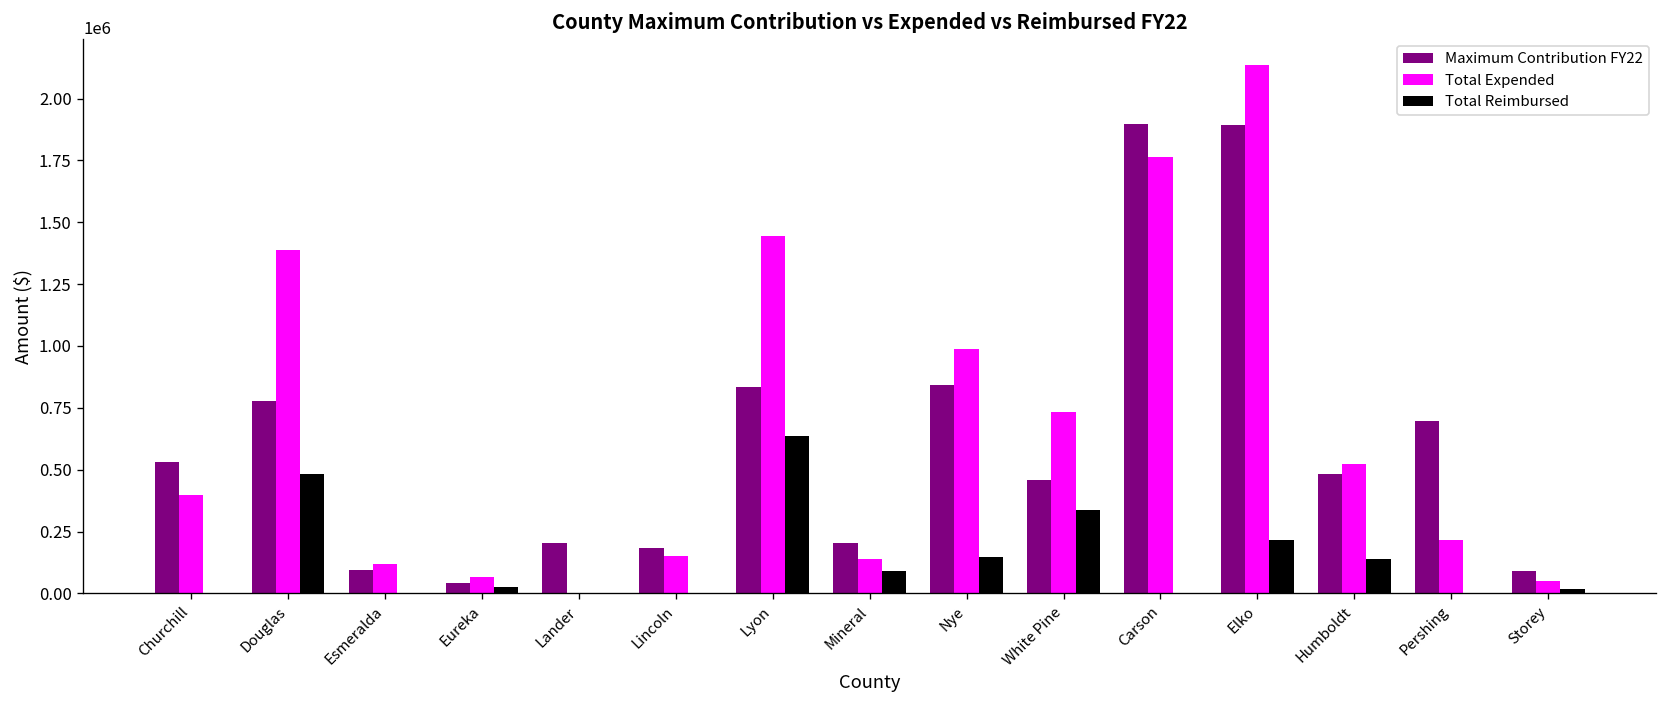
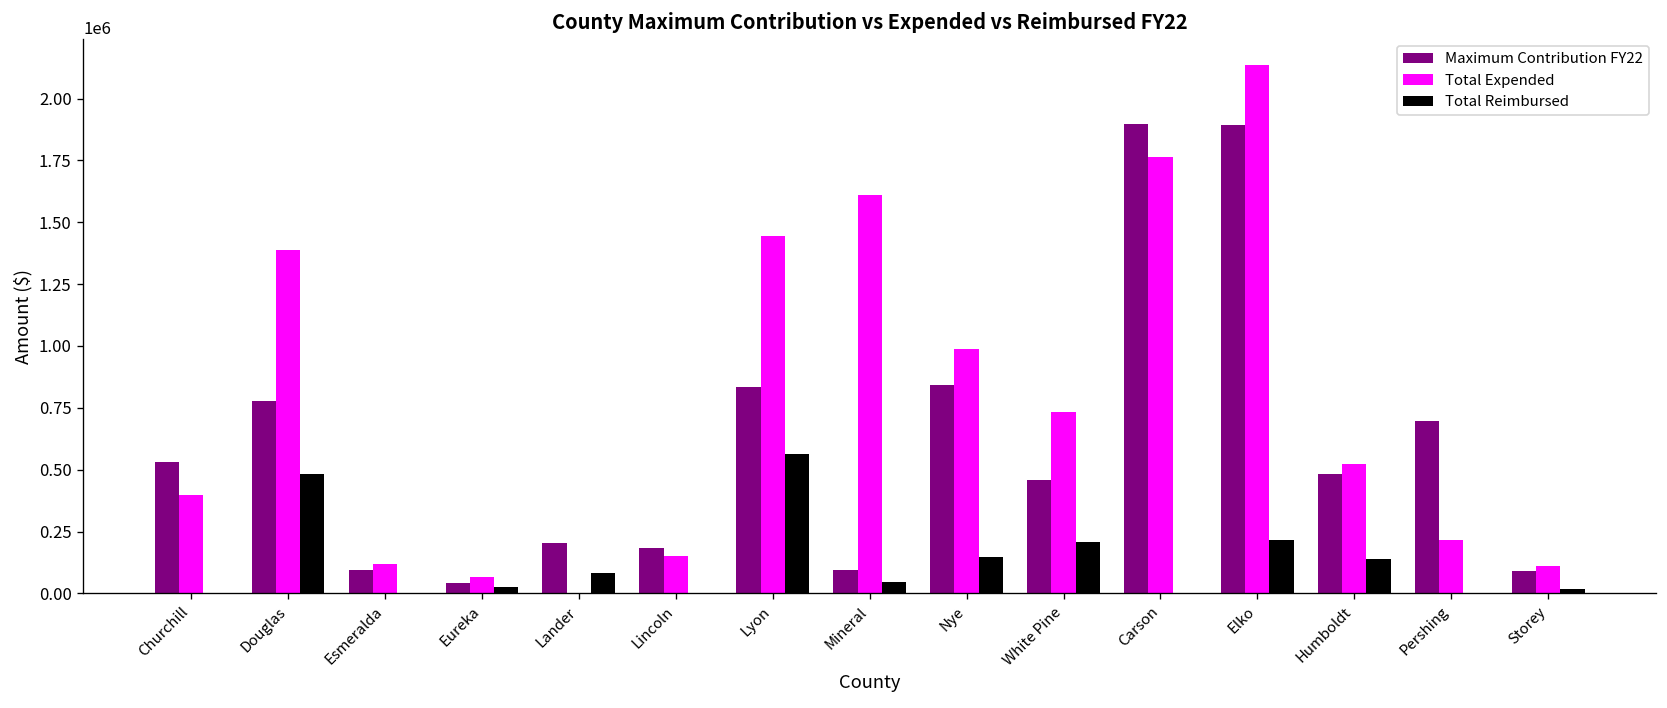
  {
    "Maximum Contribution FY22": {
      "Churchill": 530000,
      "Douglas": 780000,
      "Esmeralda": 90000,
      "Eureka": 40000,
      "Lander": 200000,
      "Lincoln": 180000,
      "Lyon": 830000,
-     "Mineral": 200000,
+     "Mineral": 90000,
      "Nye": 840000,
      "White Pine": 460000,
      "Carson": 1900000,
      "Elko": 1890000,
      "Humboldt": 480000,
      "Pershing": 700000,
      "Storey": 90000
    },
    "Total Expended": {
      "Churchill": 400000,
      "Douglas": 1390000,
      "Esmeralda": 120000,
      "Eureka": 70000,
      "Lander": 0,
      "Lincoln": 150000,
      "Lyon": 1440000,
-     "Mineral": 140000,
+     "Mineral": 1610000,
      "Nye": 990000,
      "White Pine": 730000,
      "Carson": 1760000,
      "Elko": 2130000,
      "Humboldt": 520000,
      "Pershing": 220000,
-     "Storey": 50000
+     "Storey": 110000
    },
    "Total Reimbursed": {
      "Churchill": 0,
      "Douglas": 480000,
      "Esmeralda": 0,
      "Eureka": 30000,
-     "Lander": 0,
+     "Lander": 80000,
      "Lincoln": 0,
-     "Lyon": 640000,
-     "Mineral": 90000,
+     "Lyon": 560000,
+     "Mineral": 50000,
      "Nye": 150000,
-     "White Pine": 340000,
+     "White Pine": 210000,
      "Carson": 0,
      "Elko": 220000,
      "Humboldt": 140000,
      "Pershing": 0,
      "Storey": 20000
    }
  }
